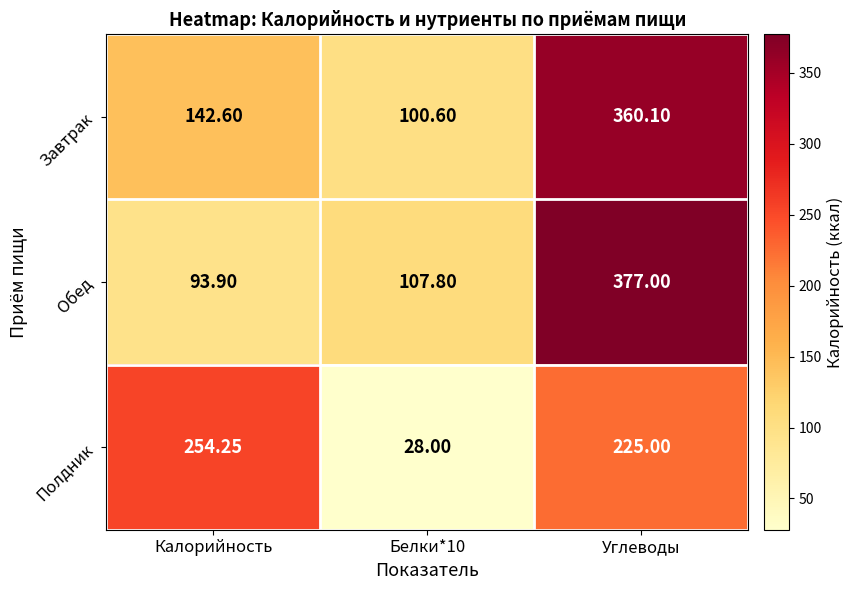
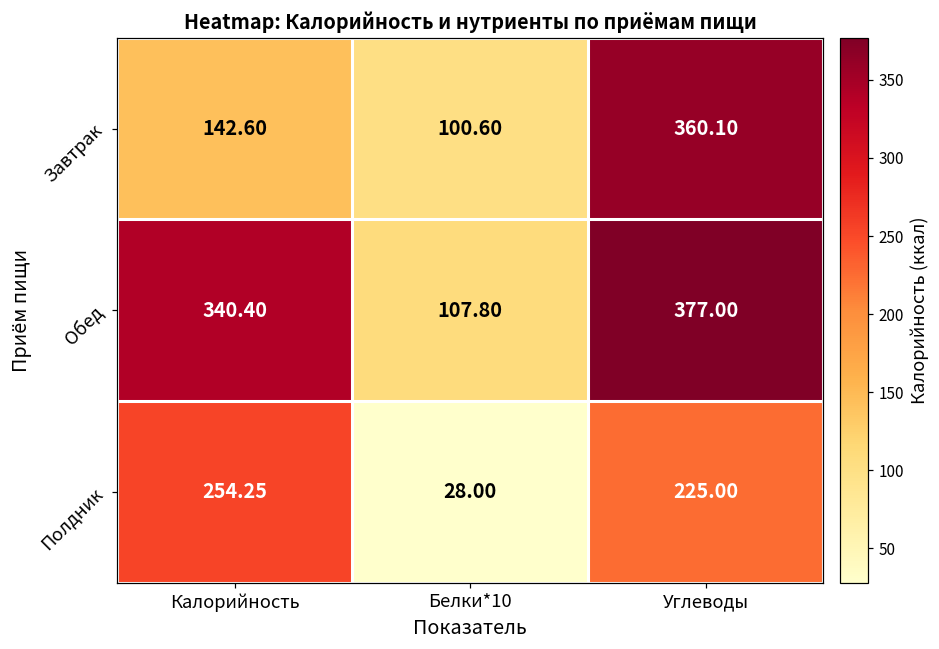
  {
    "Завтрак": {
      "Калорийность": 142.60,
      "Белки*10": 100.60,
      "Углеводы": 360.10
    },
    "Обед": {
-     "Калорийность": 93.90,
+     "Калорийность": 340.40,
      "Белки*10": 107.80,
      "Углеводы": 377.00
    },
    "Полдник": {
      "Калорийность": 254.25,
      "Белки*10": 28.00,
      "Углеводы": 225.00
    }
  }
